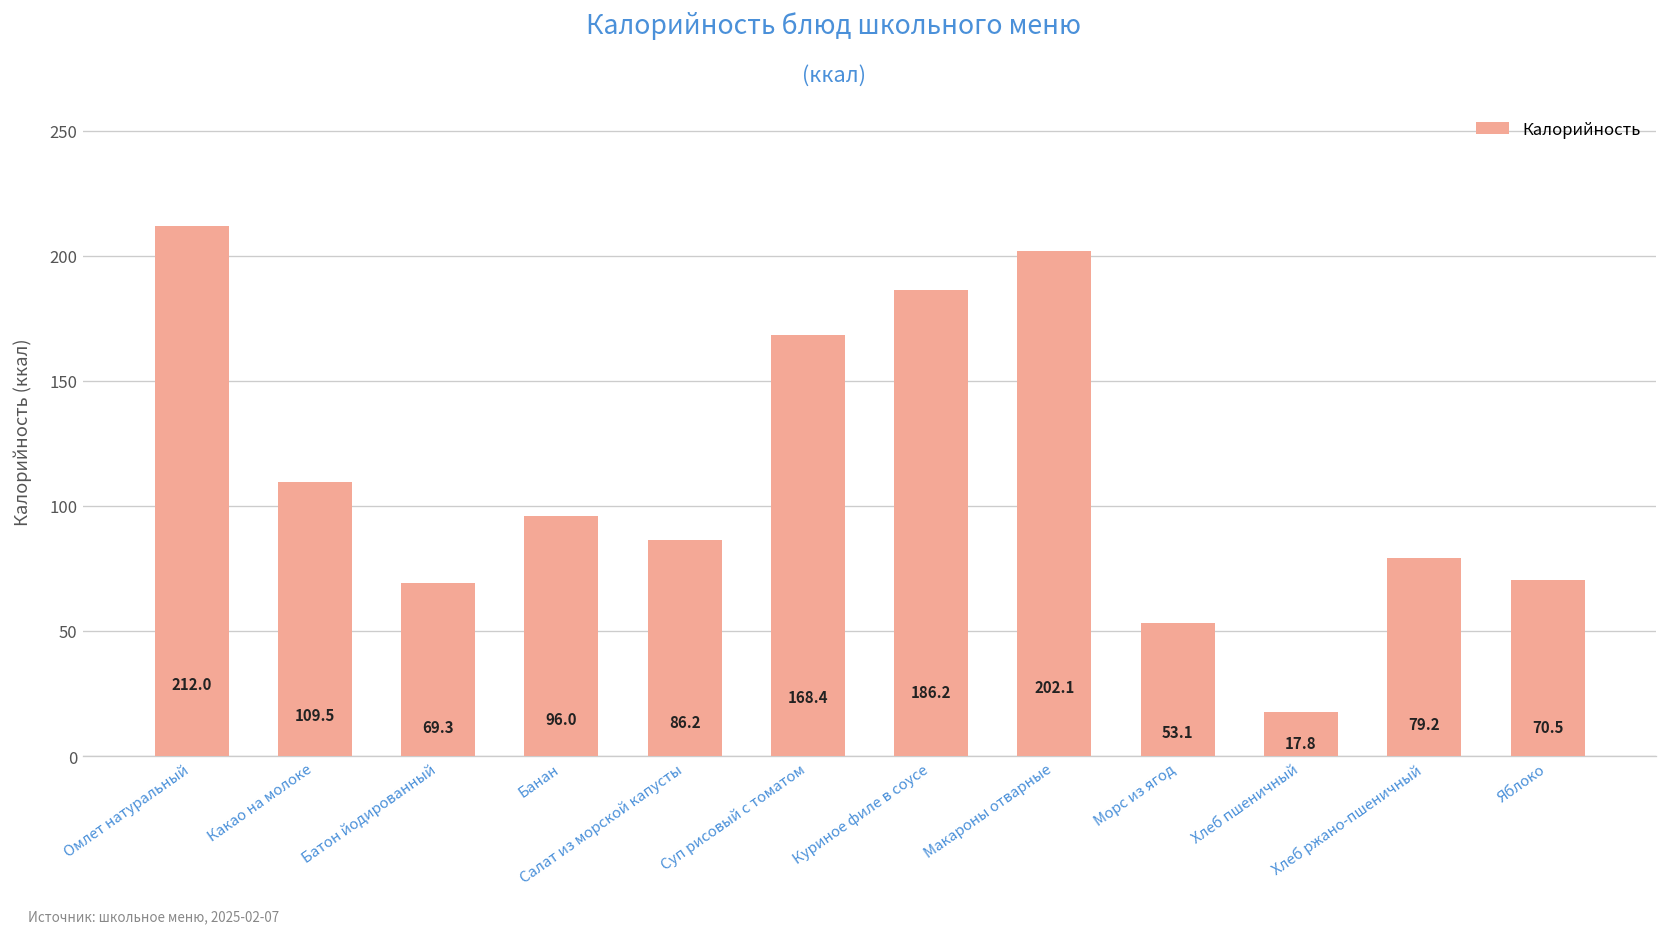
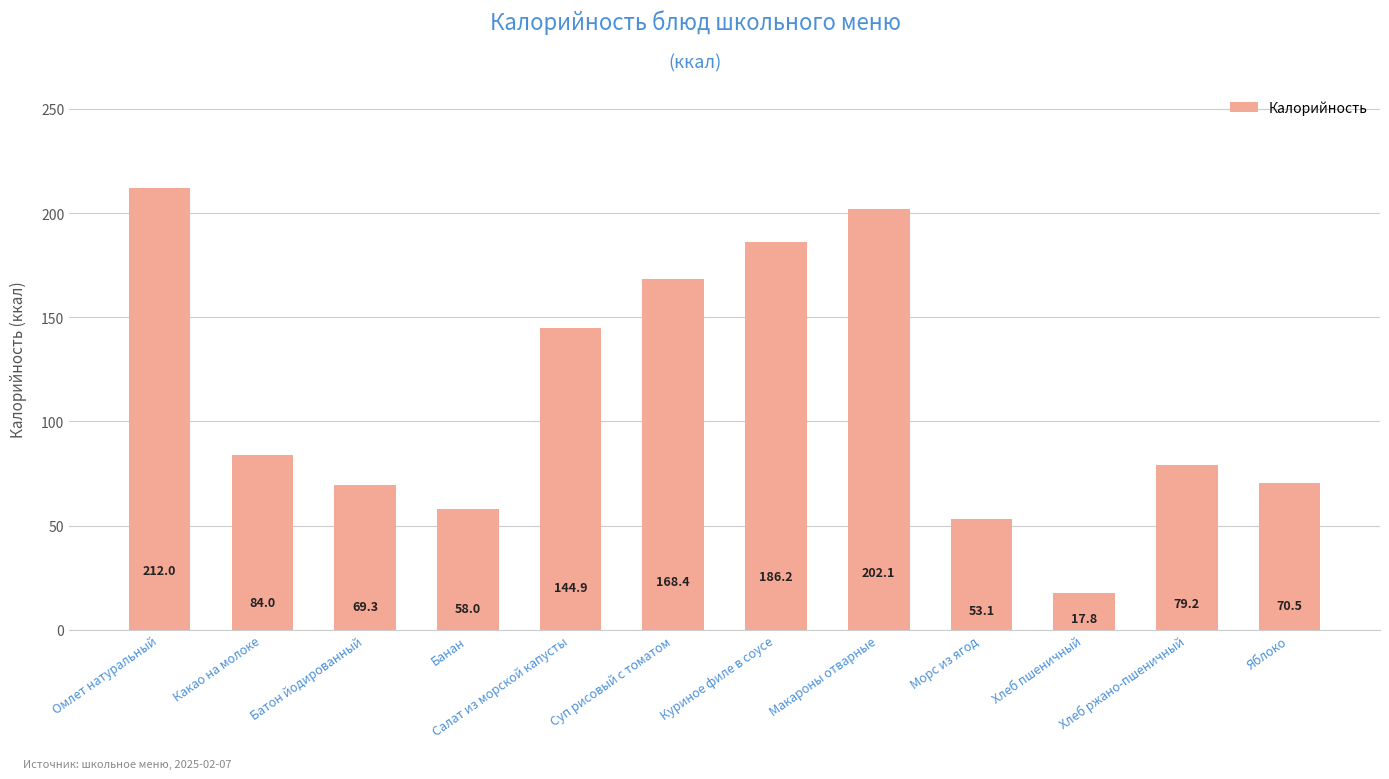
  {
    "Омлет натуральный": 212.0,
-   "Какао на молоке": 109.5,
+   "Какао на молоке": 84.0,
    "Батон йодированный": 69.3,
-   "Банан": 96.0,
-   "Салат из морской капусты": 86.2,
+   "Банан": 58.0,
+   "Салат из морской капусты": 144.9,
    "Суп рисовый с томатом": 168.4,
    "Куриное филе в соусе": 186.2,
    "Макароны отварные": 202.1,
    "Морс из ягод": 53.1,
    "Хлеб пшеничный": 17.8,
    "Хлеб ржано-пшеничный": 79.2,
    "Яблоко": 70.5
  }
